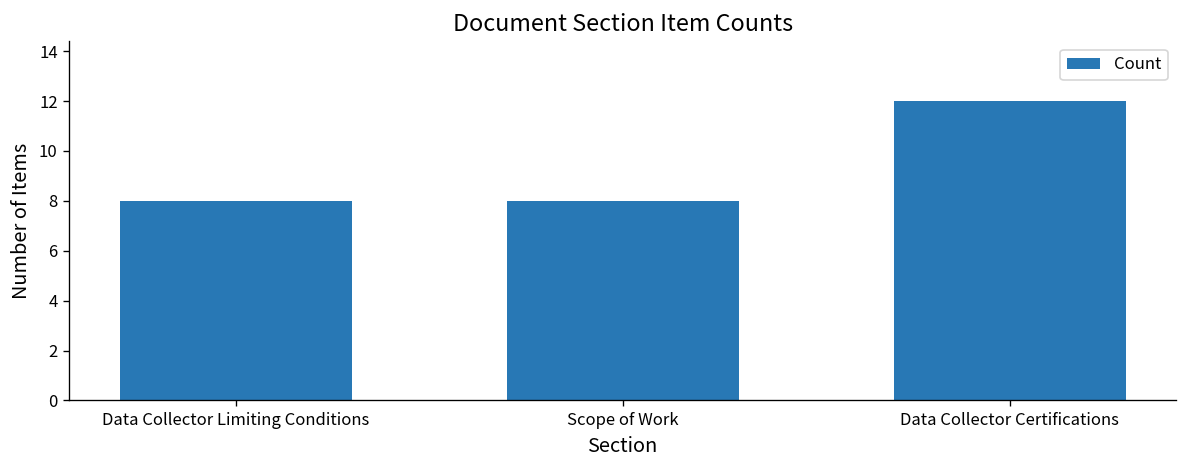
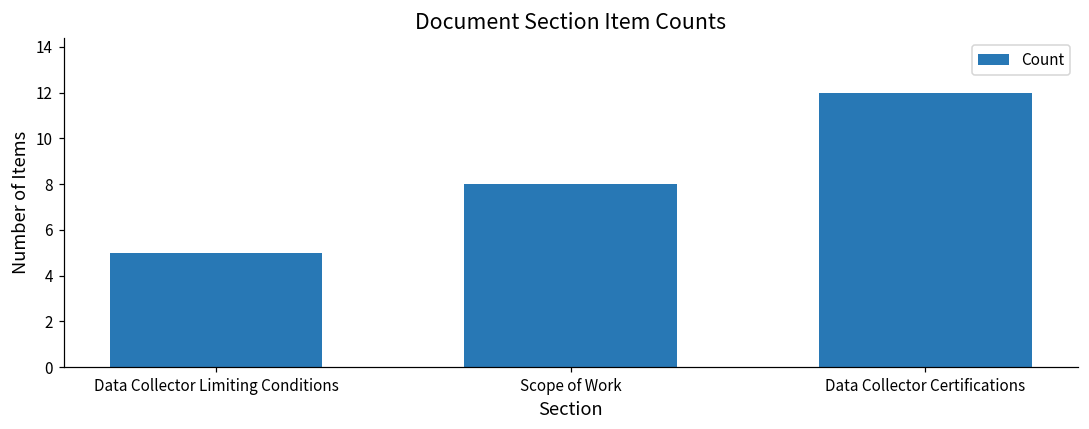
  {
-   "Data Collector Limiting Conditions": 8,
+   "Data Collector Limiting Conditions": 5,
    "Scope of Work": 8,
    "Data Collector Certifications": 12
  }
